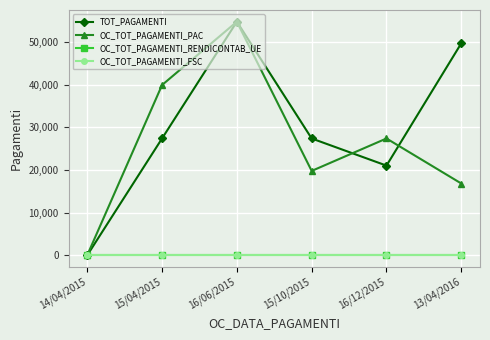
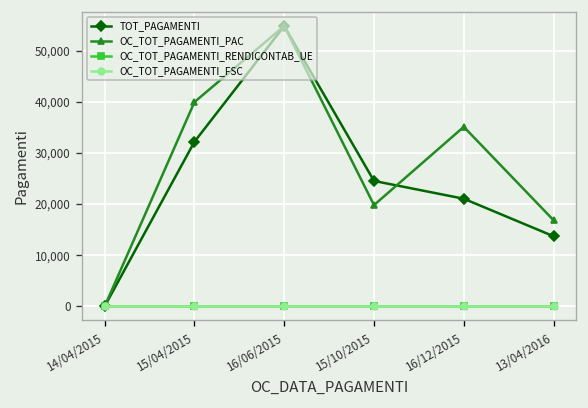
  {
    "TOT_PAGAMENTI": {
-     "15/04/2015": "27,000",
-     "15/10/2015": "27,000",
+     "15/04/2015": "32,000",
+     "15/10/2015": "25,000",
      "16/12/2015": "21,000",
-     "13/04/2016": "50,000"
+     "13/04/2016": "14,000"
    },
    "OC_TOT_PAGAMENTI_PAC": {
      "15/04/2015": "40,000",
      "15/10/2015": "20,000",
-     "16/12/2015": "27,000",
+     "16/12/2015": "35,000",
      "13/04/2016": "17,000"
    },
    "OC_TOT_PAGAMENTI_FSC": {
      "15/04/2015": "0",
      "16/06/2015": "0",
      "15/10/2015": "0",
      "16/12/2015": "0",
      "13/04/2016": "0"
    }
  }
